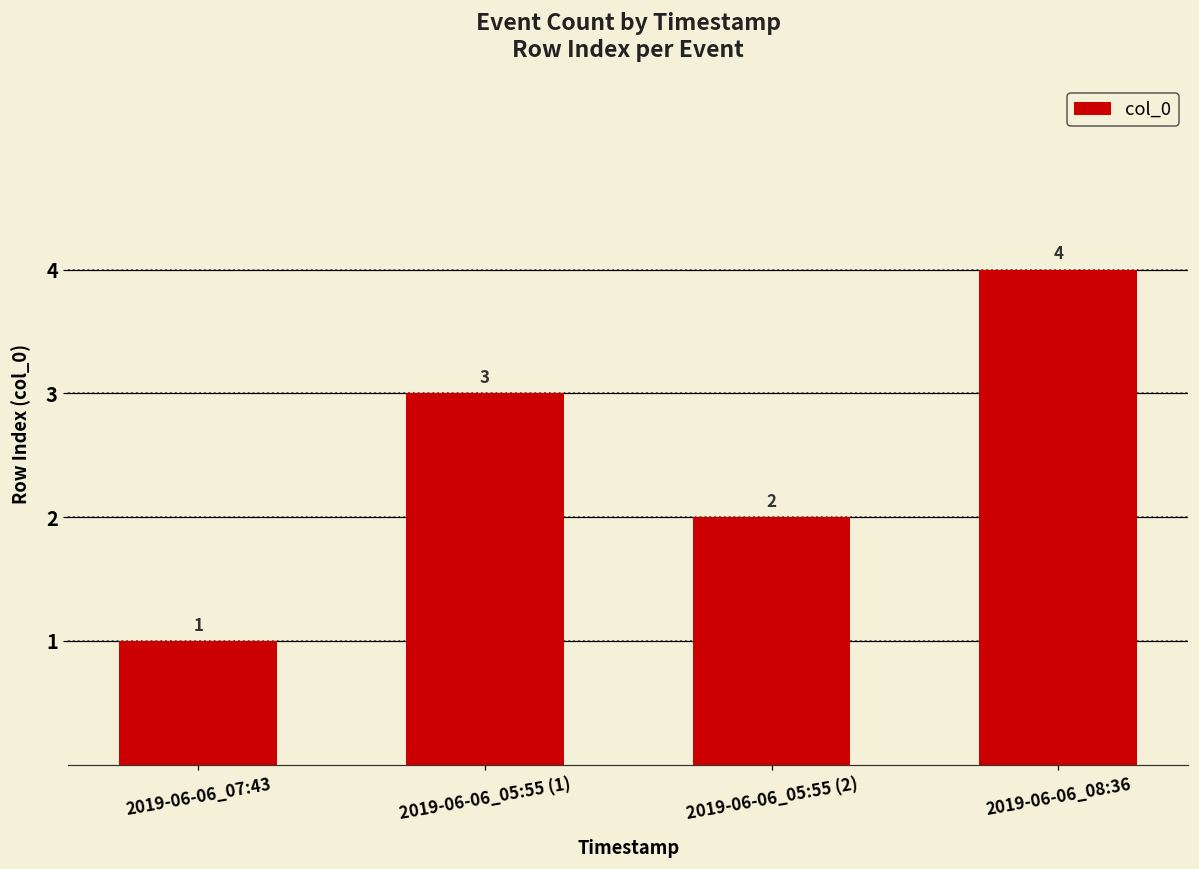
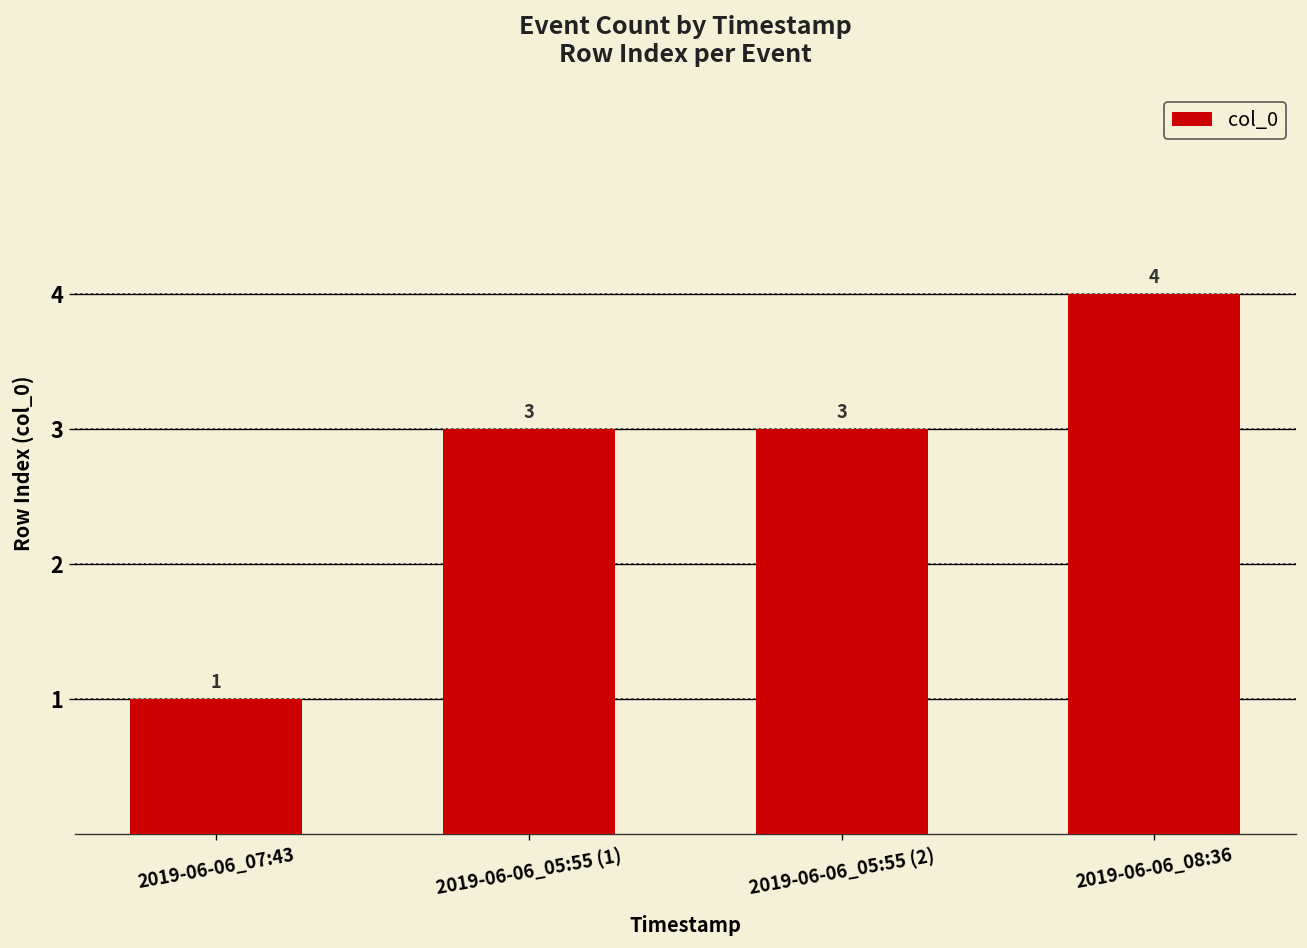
  {
    "2019-06-06_07:43": 1,
    "2019-06-06_05:55 (1)": 3,
-   "2019-06-06_05:55 (2)": 2,
+   "2019-06-06_05:55 (2)": 3,
    "2019-06-06_08:36": 4
  }
